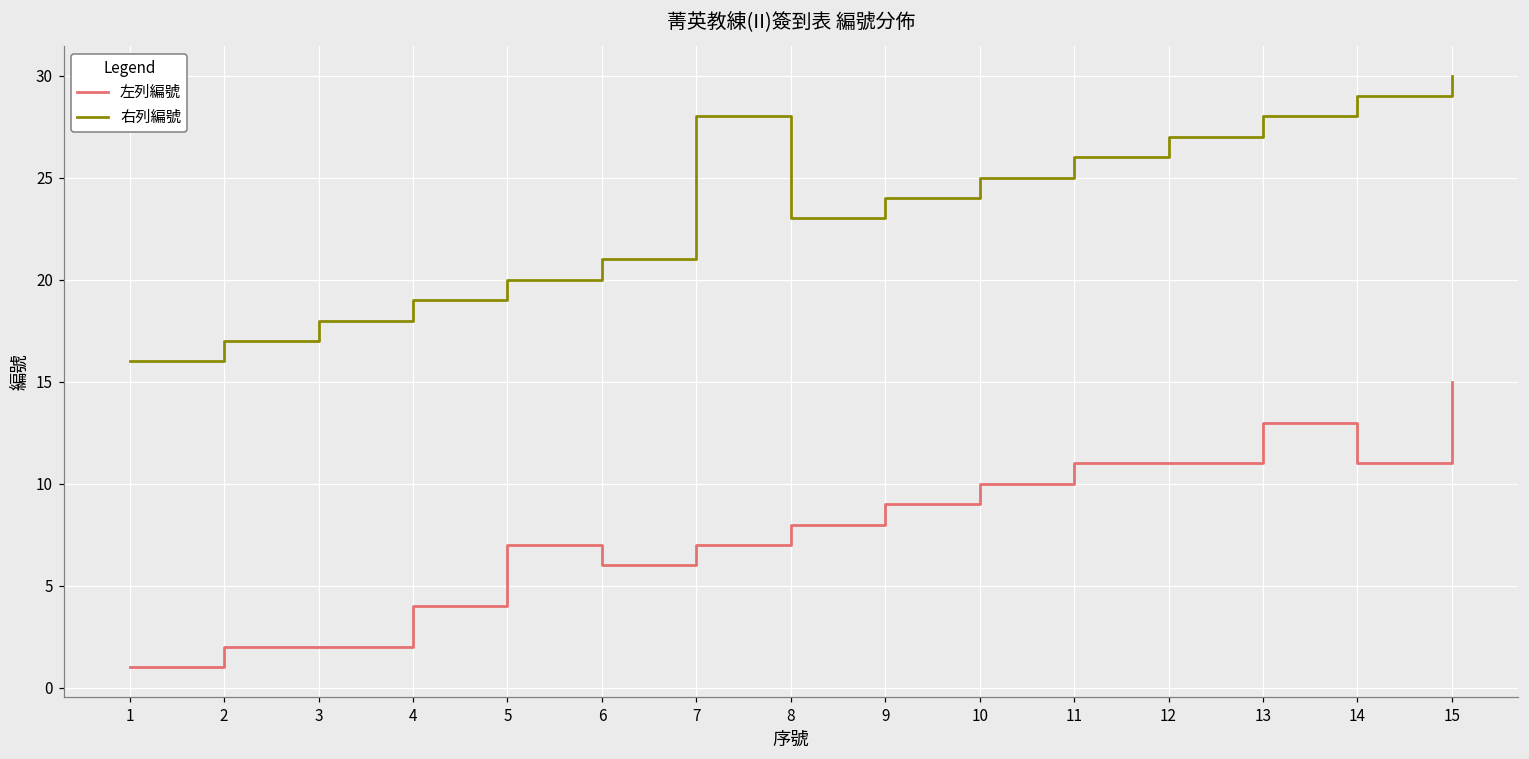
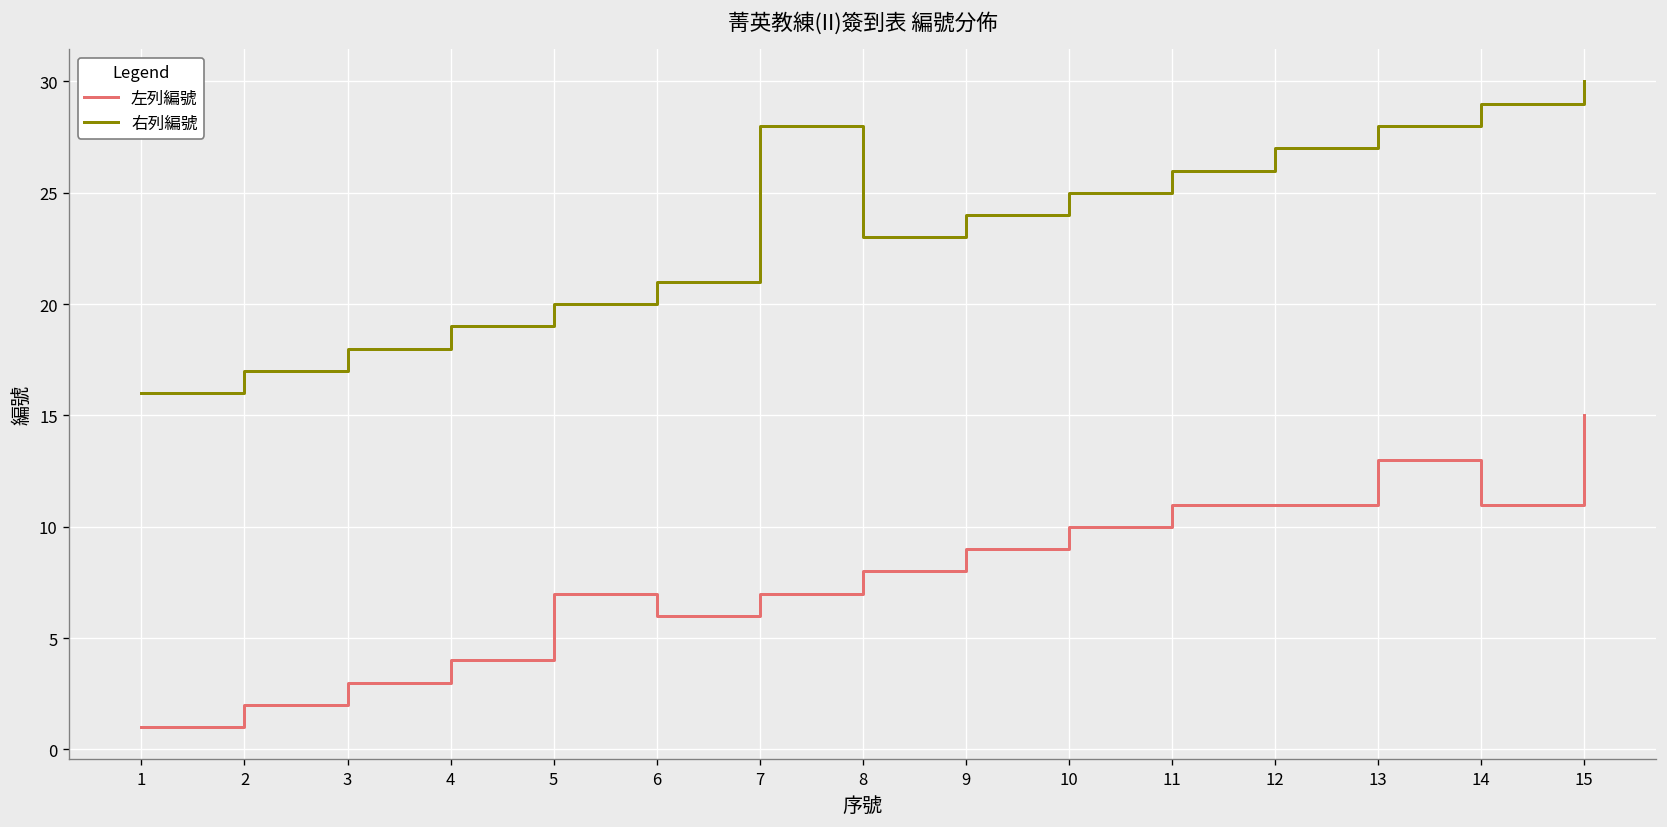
  {
    "左列編號": {
      "1": 1,
      "2": 2,
-     "3": 2,
+     "3": 3,
      "4": 4,
      "5": 7,
      "6": 6,
      "7": 7,
      "8": 8,
      "9": 9,
      "10": 10,
      "11": 11,
      "12": 11,
      "13": 13,
      "14": 11,
      "15": 15
    },
    "右列編號": {
      "1": 16,
      "2": 17,
      "3": 18,
      "4": 19,
      "5": 20,
      "6": 21,
      "7": 28,
      "8": 23,
      "9": 24,
      "10": 25,
      "11": 26,
      "12": 27,
      "13": 28,
      "14": 29,
      "15": 30
    }
  }
